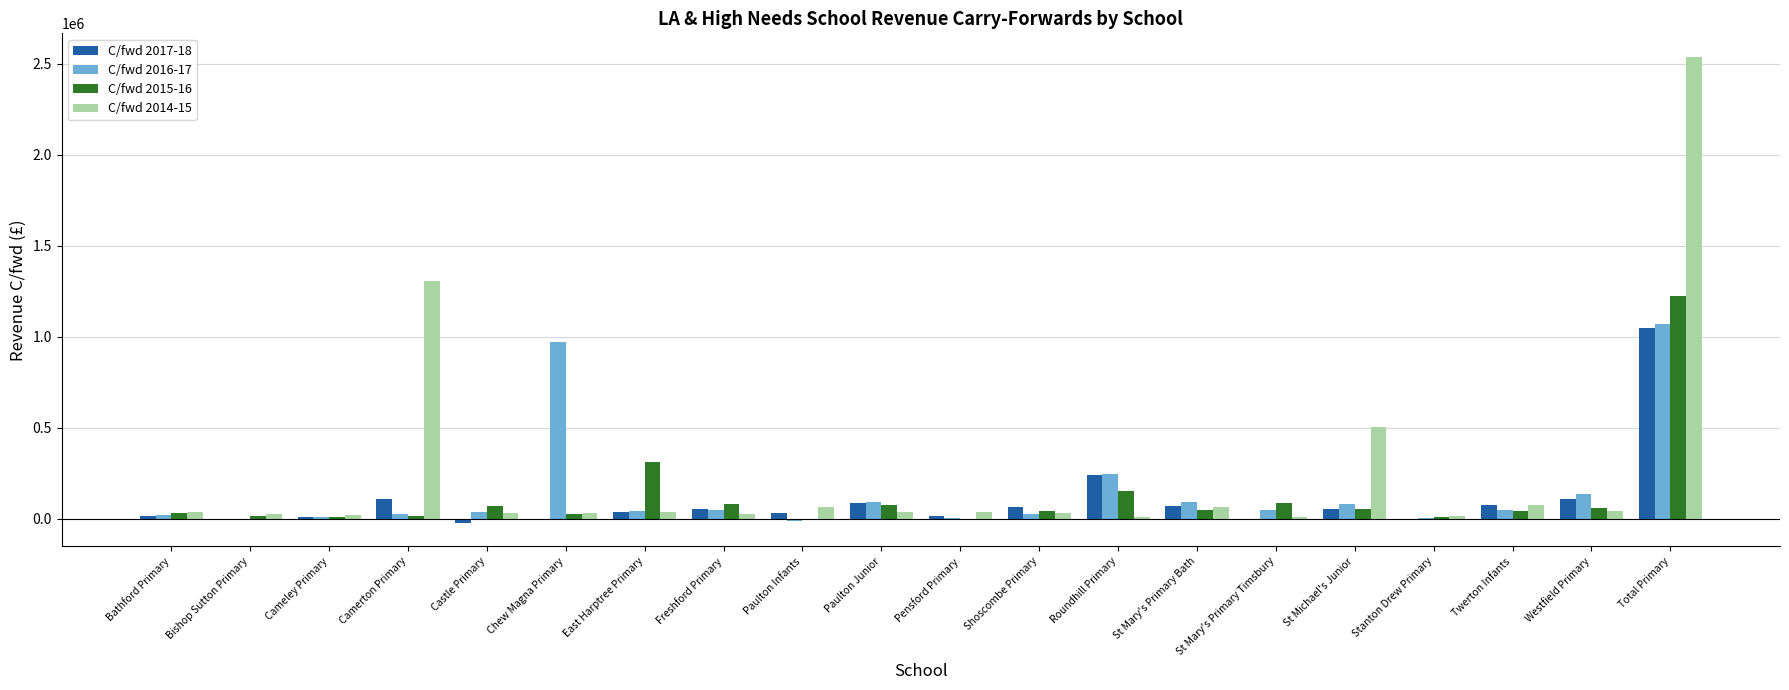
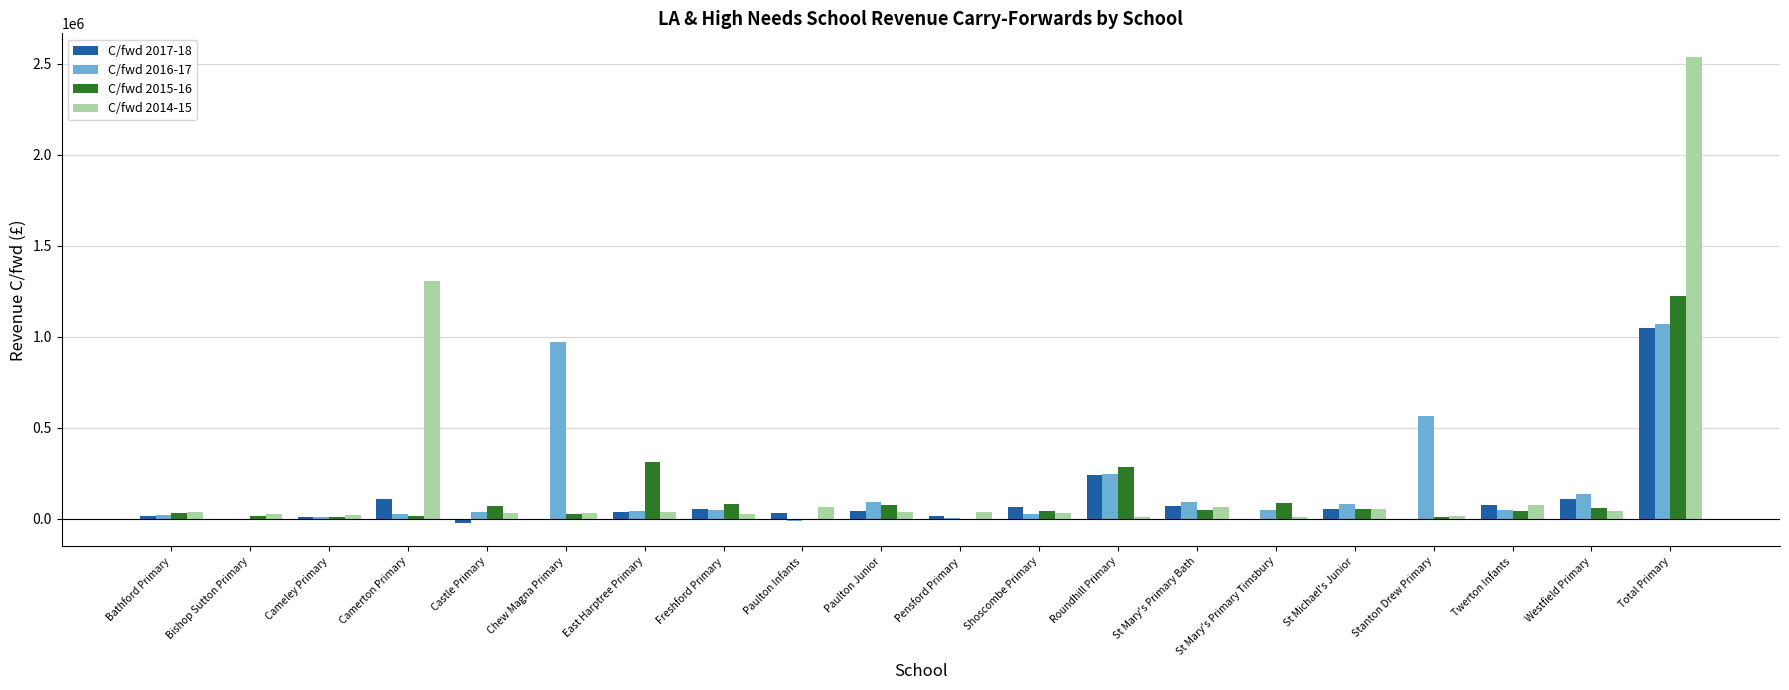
  {
    "C/fwd 2017-18": {
      "Bathford Primary": 10000,
      "Camerton Primary": 110000,
      "Castle Primary": -20000,
      "East Harptree Primary": 40000,
      "Freshford Primary": 60000,
      "Paulton Infants": 30000,
-     "Paulton Junior": 90000,
+     "Paulton Junior": 40000,
      "Pensford Primary": 20000,
      "Shoscombe Primary": 70000,
      "Roundhill Primary": 240000,
      "St Mary's Primary Bath": 70000,
      "St Michael's Junior": 50000,
      "Twerton Infants": 70000,
      "Westfield Primary": 110000,
      "Total Primary": 1050000
    },
    "C/fwd 2016-17": {
      "Bathford Primary": 20000,
      "Camerton Primary": 30000,
      "Castle Primary": 40000,
      "Chew Magna Primary": 970000,
      "East Harptree Primary": 40000,
      "Freshford Primary": 50000,
      "Paulton Junior": 90000,
      "Shoscombe Primary": 20000,
      "Roundhill Primary": 250000,
      "St Mary's Primary Bath": 90000,
      "St Mary's Primary Timsbury": 50000,
      "St Michael's Junior": 80000,
-     "Stanton Drew Primary": 10000,
+     "Stanton Drew Primary": 570000,
      "Twerton Infants": 50000,
      "Westfield Primary": 140000,
      "Total Primary": 1070000
    },
    "C/fwd 2015-16": {
      "Bathford Primary": 30000,
      "Bishop Sutton Primary": 20000,
      "Camerton Primary": 10000,
      "Castle Primary": 70000,
      "Chew Magna Primary": 20000,
      "East Harptree Primary": 310000,
      "Freshford Primary": 80000,
      "Paulton Infants": 0,
      "Paulton Junior": 70000,
      "Shoscombe Primary": 40000,
-     "Roundhill Primary": 150000,
+     "Roundhill Primary": 290000,
      "St Mary's Primary Bath": 50000,
      "St Mary's Primary Timsbury": 90000,
      "St Michael's Junior": 60000,
      "Twerton Infants": 40000,
      "Westfield Primary": 60000,
      "Total Primary": 1220000
    },
    "C/fwd 2014-15": {
      "Bathford Primary": 40000,
      "Bishop Sutton Primary": 30000,
      "Cameley Primary": 20000,
      "Camerton Primary": 1310000,
      "Castle Primary": 30000,
      "Chew Magna Primary": 30000,
      "East Harptree Primary": 40000,
      "Freshford Primary": 30000,
      "Paulton Infants": 60000,
      "Paulton Junior": 40000,
      "Pensford Primary": 40000,
      "Shoscombe Primary": 30000,
      "St Mary's Primary Bath": 70000,
-     "St Michael's Junior": 500000,
+     "St Michael's Junior": 50000,
      "Stanton Drew Primary": 20000,
      "Twerton Infants": 70000,
      "Westfield Primary": 40000,
      "Total Primary": 2540000
    }
  }
